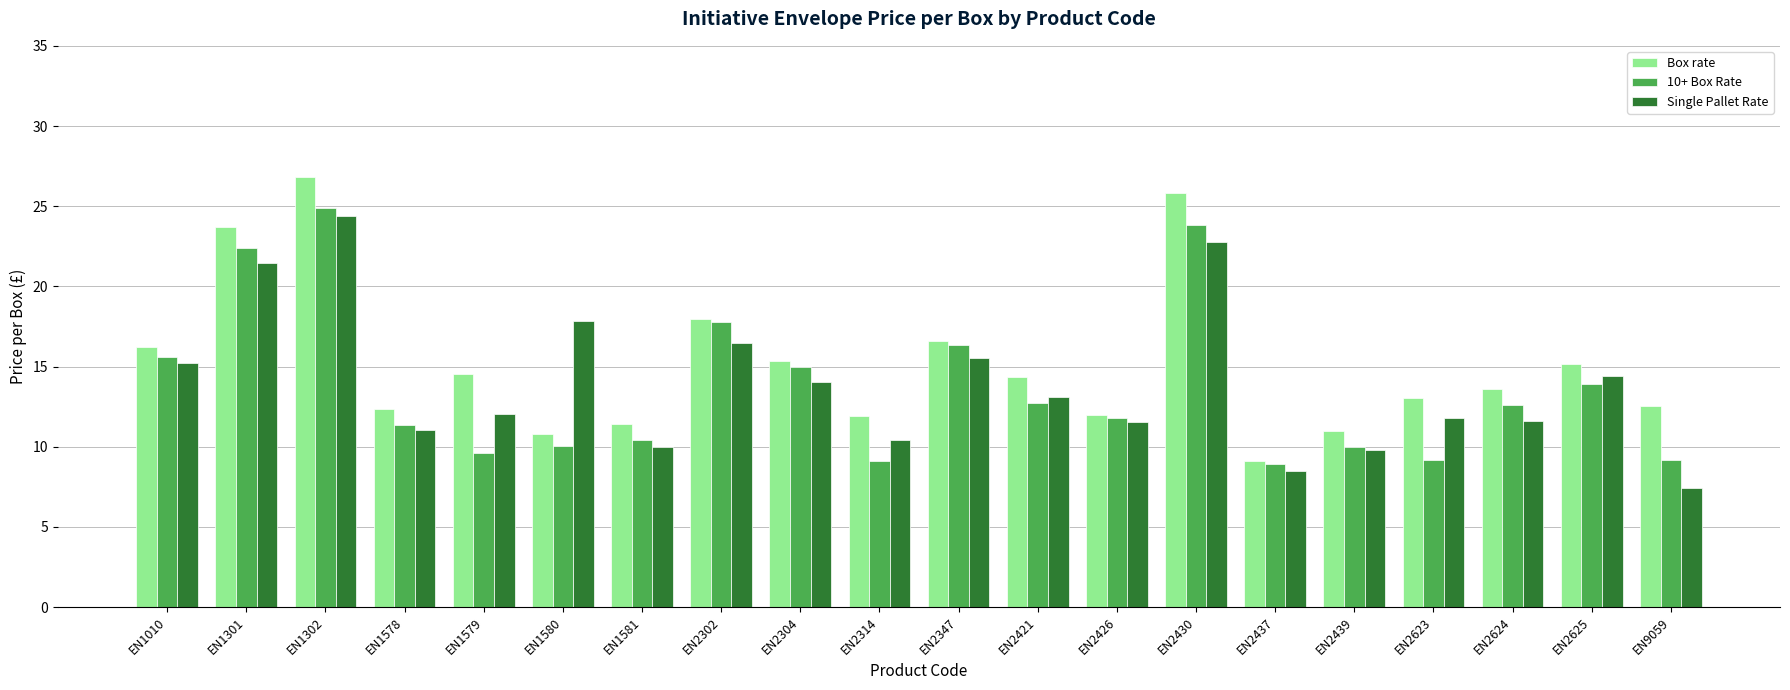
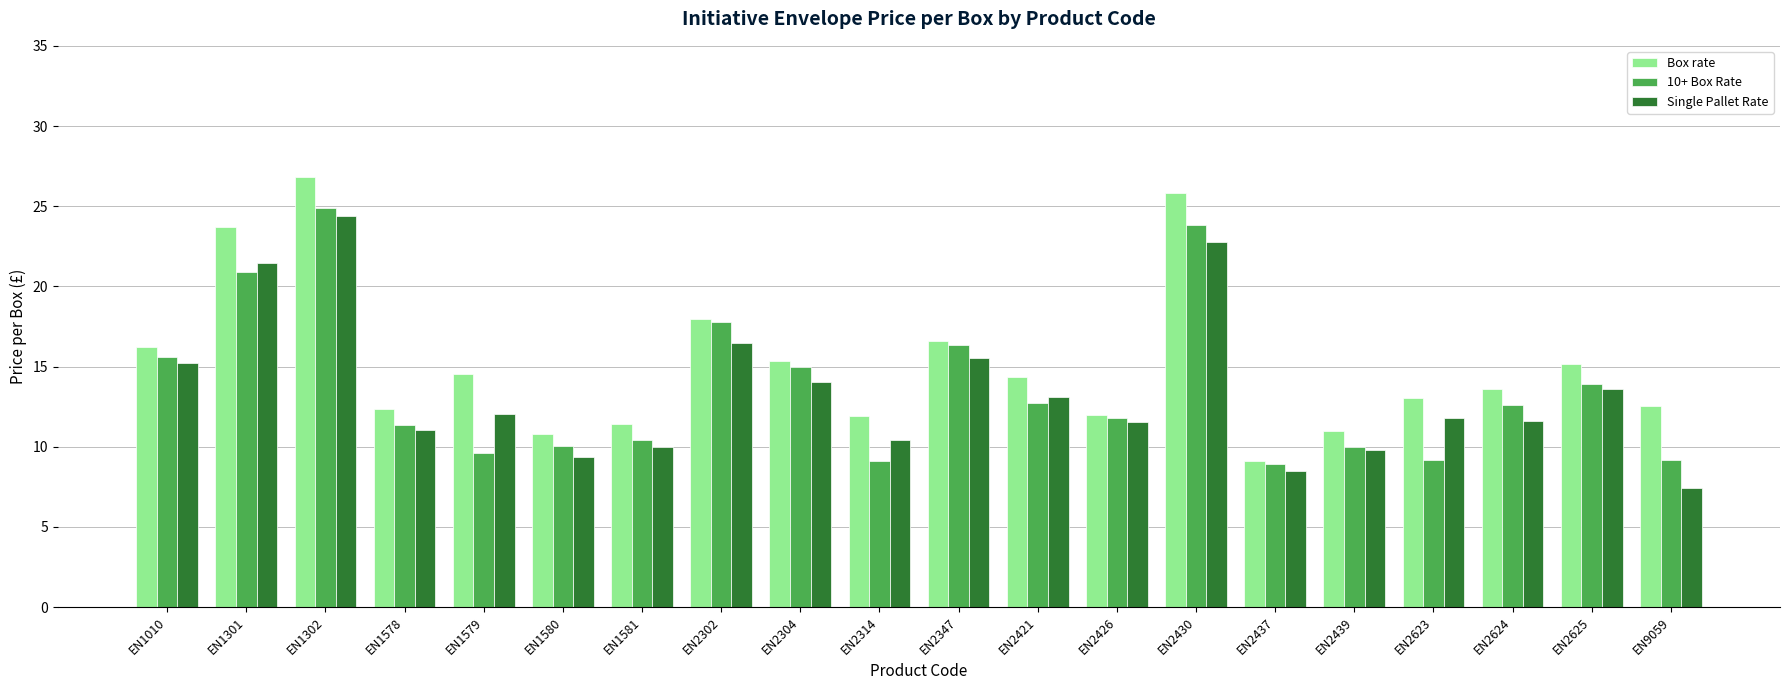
  {
    "Box rate": {
      "EN1010": 16.2,
      "EN1301": 23.7,
      "EN1302": 26.8,
      "EN1578": 12.3,
      "EN1579": 14.6,
      "EN1580": 10.8,
      "EN1581": 11.4,
      "EN2302": 18.0,
      "EN2304": 15.3,
      "EN2314": 11.9,
      "EN2347": 16.6,
      "EN2421": 14.3,
      "EN2426": 12.0,
      "EN2430": 25.8,
      "EN2437": 9.1,
      "EN2439": 11.0,
      "EN2623": 13.1,
      "EN2624": 13.6,
      "EN2625": 15.2,
      "EN9059": 12.5
    },
    "10+ Box Rate": {
      "EN1010": 15.6,
-     "EN1301": 22.4,
+     "EN1301": 20.9,
      "EN1302": 24.9,
      "EN1578": 11.4,
      "EN1579": 9.6,
      "EN1580": 10.0,
      "EN1581": 10.4,
      "EN2302": 17.8,
      "EN2304": 15.0,
      "EN2314": 9.1,
      "EN2347": 16.3,
      "EN2421": 12.7,
      "EN2426": 11.8,
      "EN2430": 23.8,
      "EN2437": 8.9,
      "EN2439": 10.0,
      "EN2623": 9.2,
      "EN2624": 12.6,
      "EN2625": 13.9,
      "EN9059": 9.2
    },
    "Single Pallet Rate": {
      "EN1010": 15.2,
      "EN1301": 21.5,
      "EN1302": 24.4,
      "EN1578": 11.0,
      "EN1579": 12.1,
-     "EN1580": 17.8,
+     "EN1580": 9.4,
      "EN1581": 10.0,
      "EN2302": 16.5,
      "EN2304": 14.0,
      "EN2314": 10.4,
      "EN2347": 15.5,
      "EN2421": 13.1,
      "EN2426": 11.6,
      "EN2430": 22.8,
      "EN2437": 8.5,
      "EN2439": 9.8,
      "EN2623": 11.8,
      "EN2624": 11.6,
-     "EN2625": 14.4,
+     "EN2625": 13.6,
      "EN9059": 7.4
    }
  }
